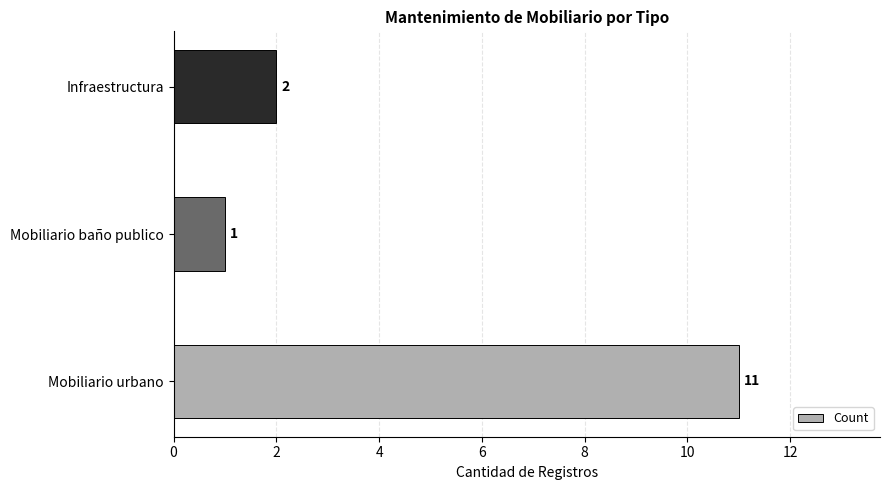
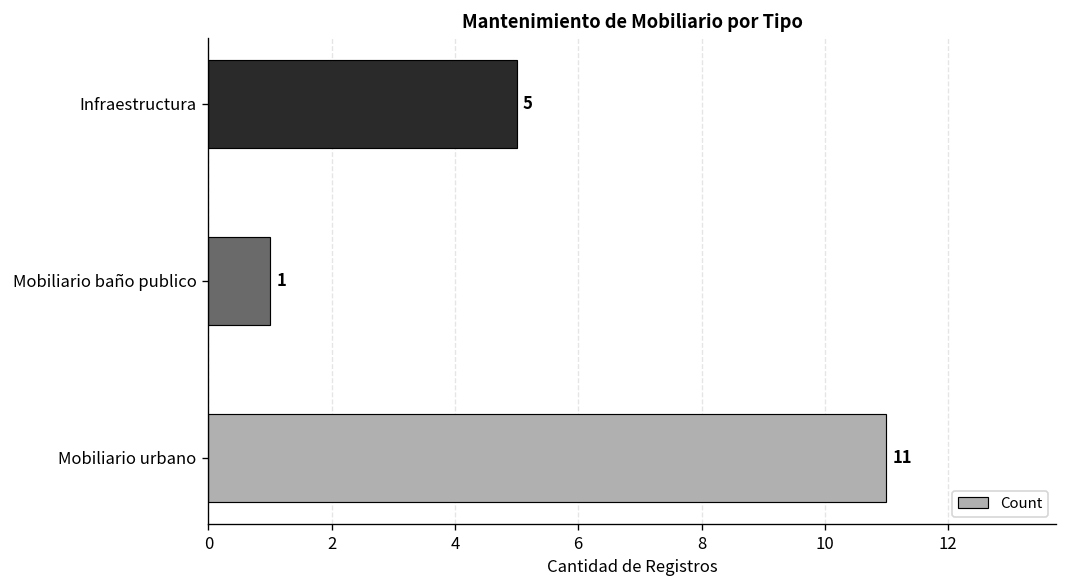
  {
-   "Infraestructura": 2,
+   "Infraestructura": 5,
    "Mobiliario baño publico": 1,
    "Mobiliario urbano": 11
  }
